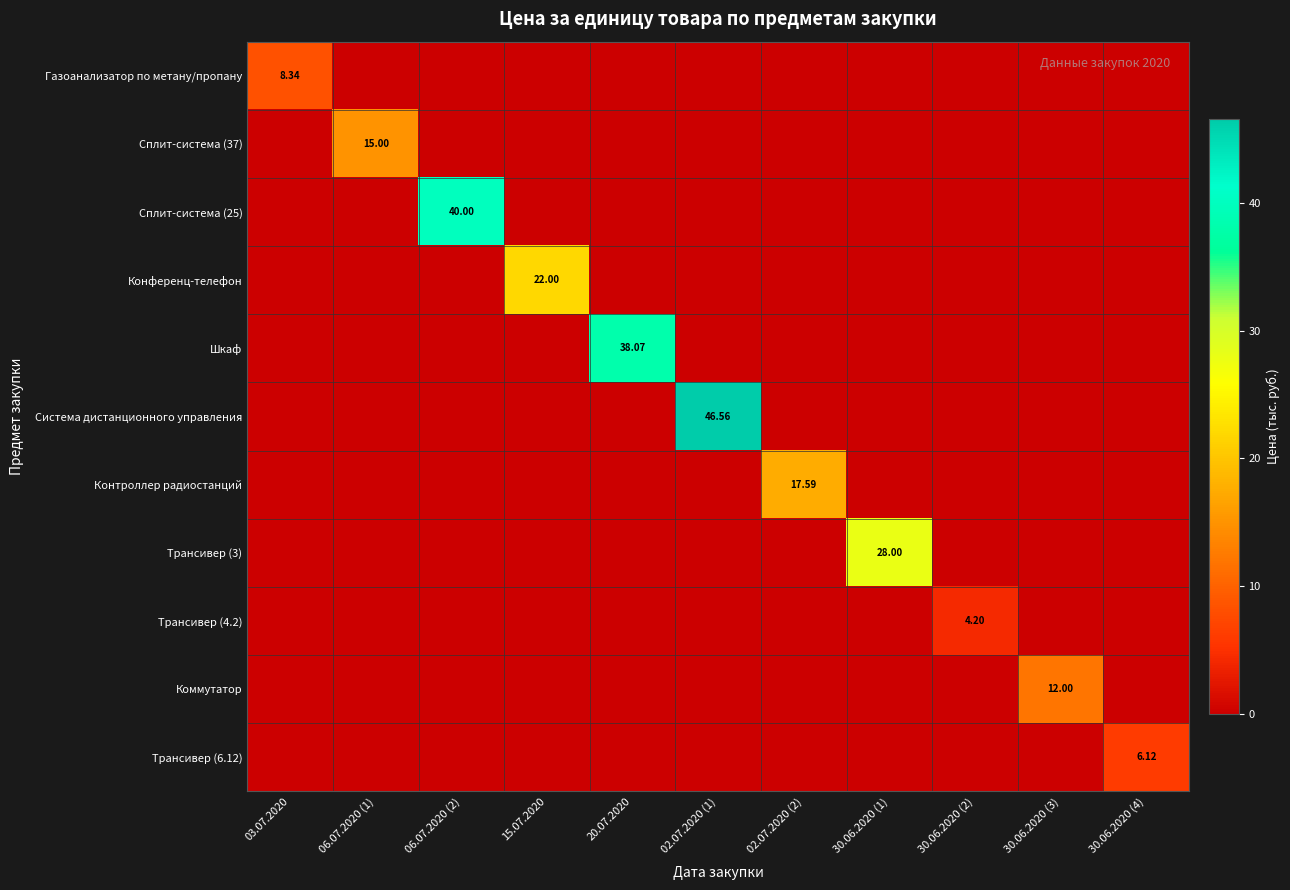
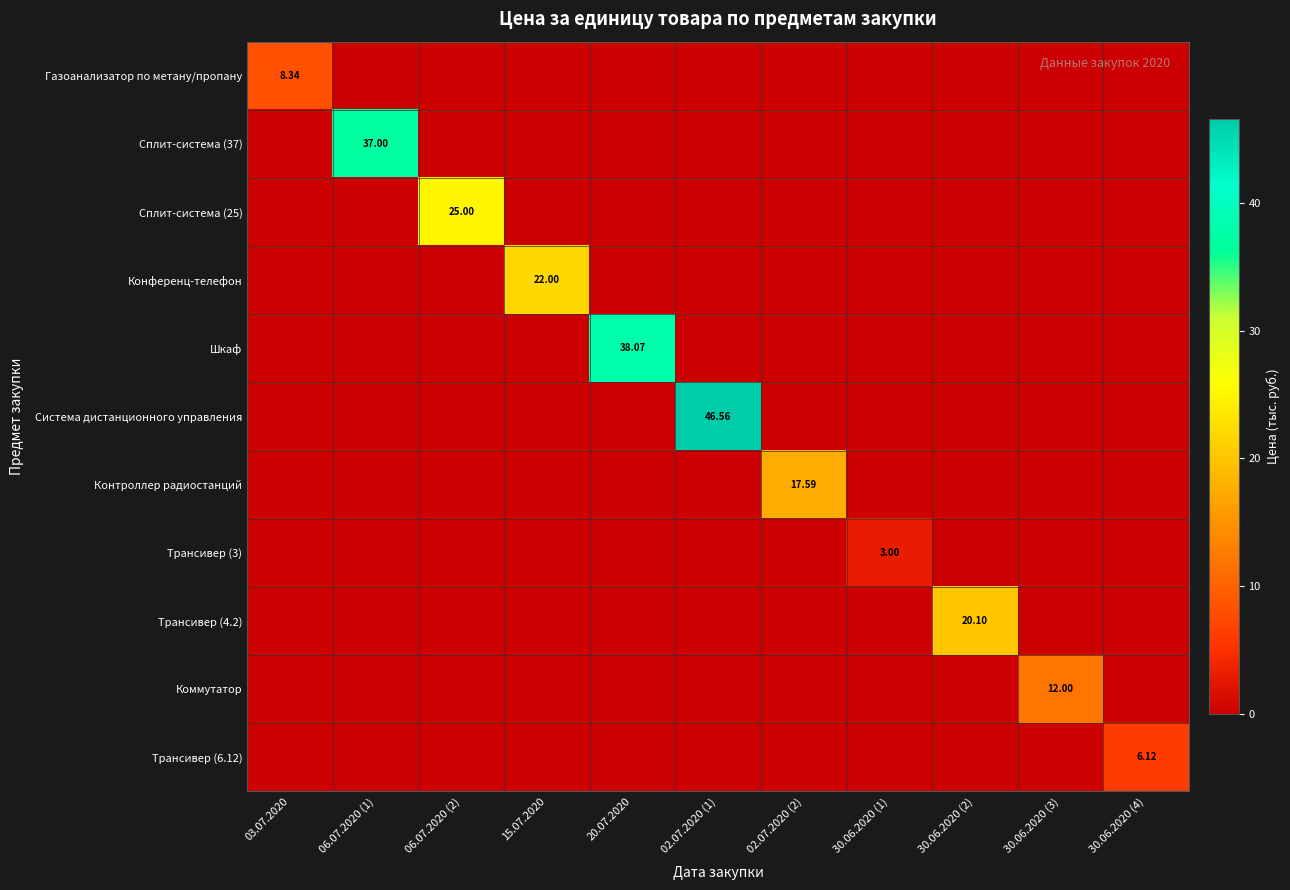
  {
    "Газоанализатор по метану/пропану": {
      "03.07.2020": 8.34,
      "30.06.2020 (4)": 2020
    },
    "Сплит-система (37)": {
-     "06.07.2020 (1)": 15.00
+     "06.07.2020 (1)": 37.00
    },
    "Сплит-система (25)": {
-     "06.07.2020 (2)": 40.00
+     "06.07.2020 (2)": 25.00
    },
    "Конференц-телефон": {
      "15.07.2020": 22.00
    },
    "Шкаф": {
      "20.07.2020": 38.07
    },
    "Система дистанционного управления": {
      "02.07.2020 (1)": 46.56
    },
    "Контроллер радиостанций": {
      "02.07.2020 (2)": 17.59
    },
    "Трансивер (3)": {
-     "30.06.2020 (1)": 28.00
+     "30.06.2020 (1)": 3.00
    },
    "Трансивер (4.2)": {
-     "30.06.2020 (2)": 4.20
+     "30.06.2020 (2)": 20.10
    },
    "Коммутатор": {
      "30.06.2020 (3)": 12.00
    },
    "Трансивер (6.12)": {
      "30.06.2020 (4)": 6.12
    }
  }
